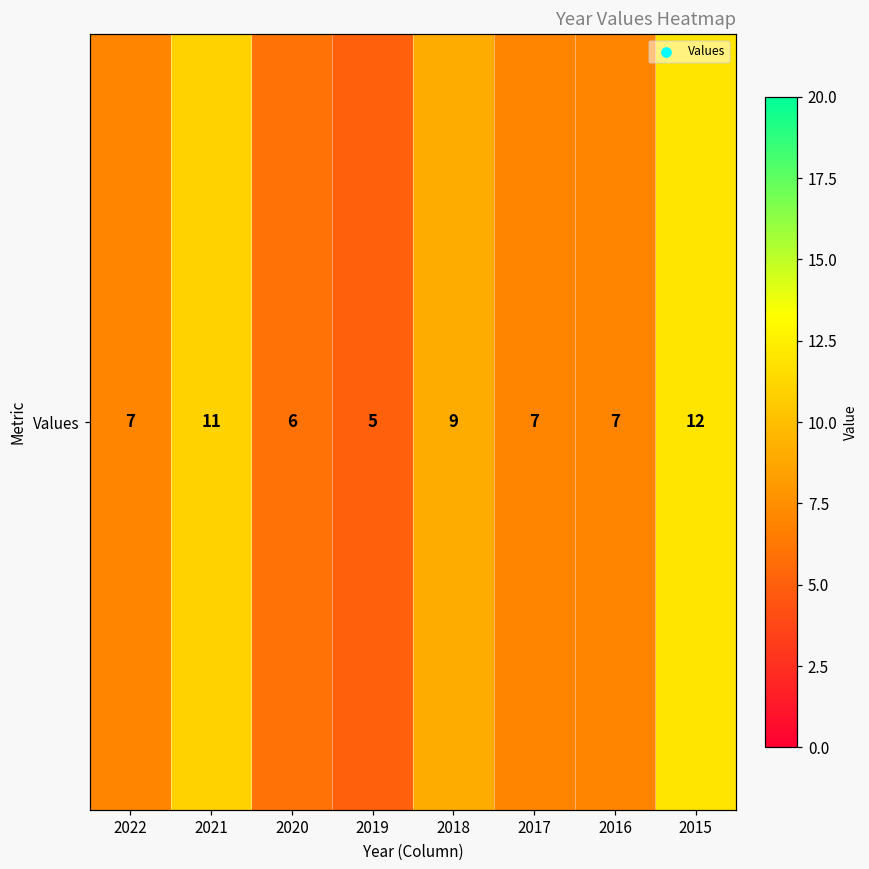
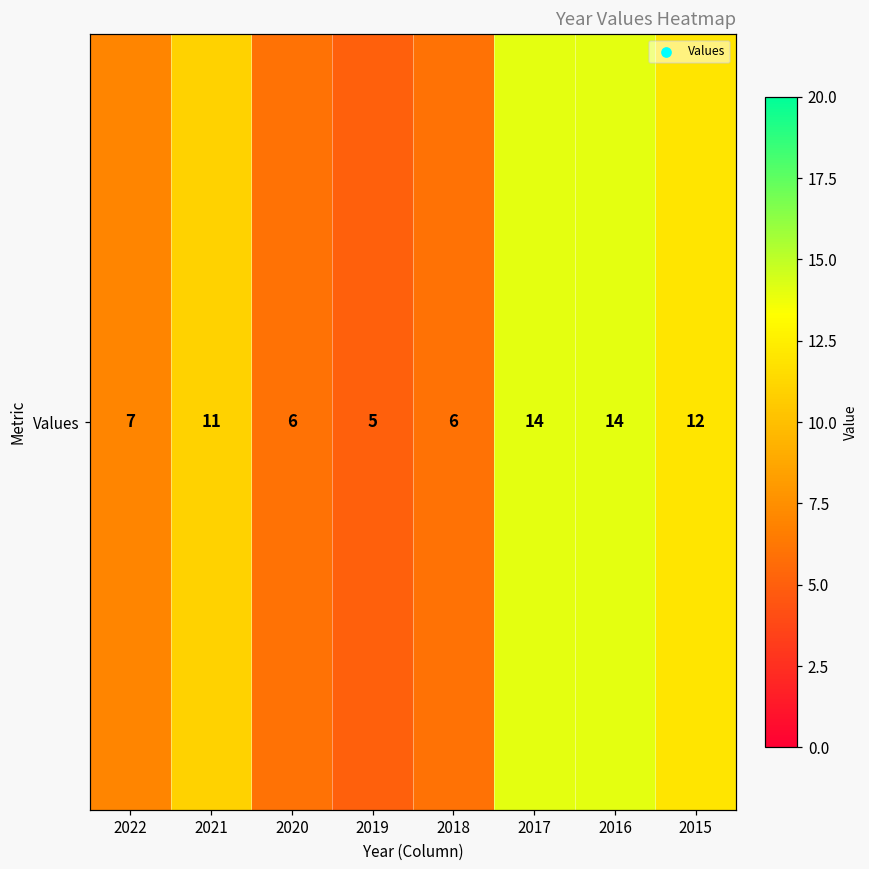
  {
    "Values": {
      "2022": 7,
      "2021": 11,
      "2020": 6,
      "2019": 5,
-     "2018": 9,
-     "2017": 7,
-     "2016": 7,
+     "2018": 6,
+     "2017": 14,
+     "2016": 14,
      "2015": 12
    }
  }
